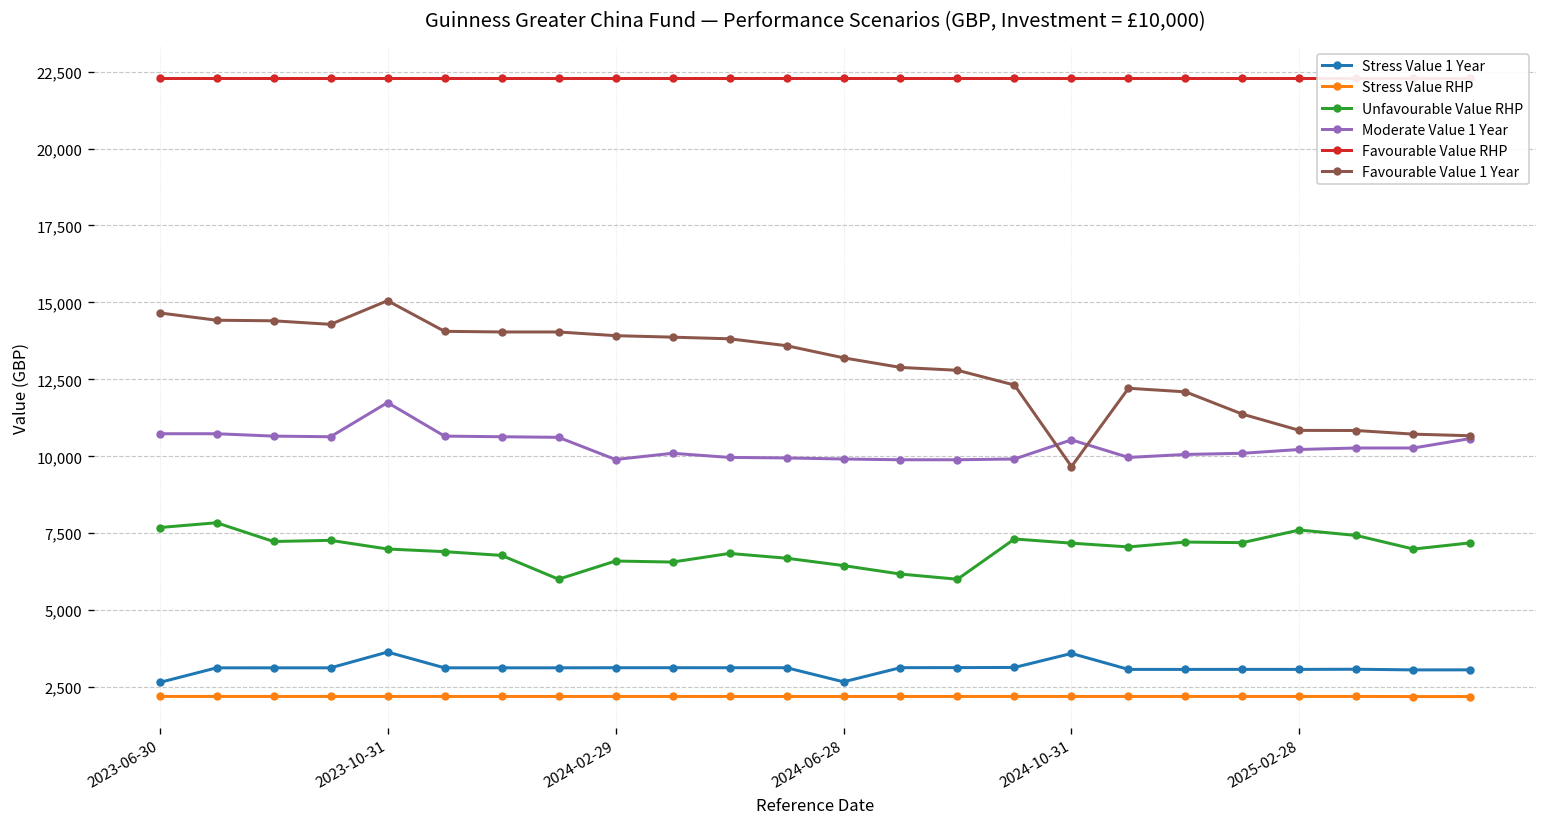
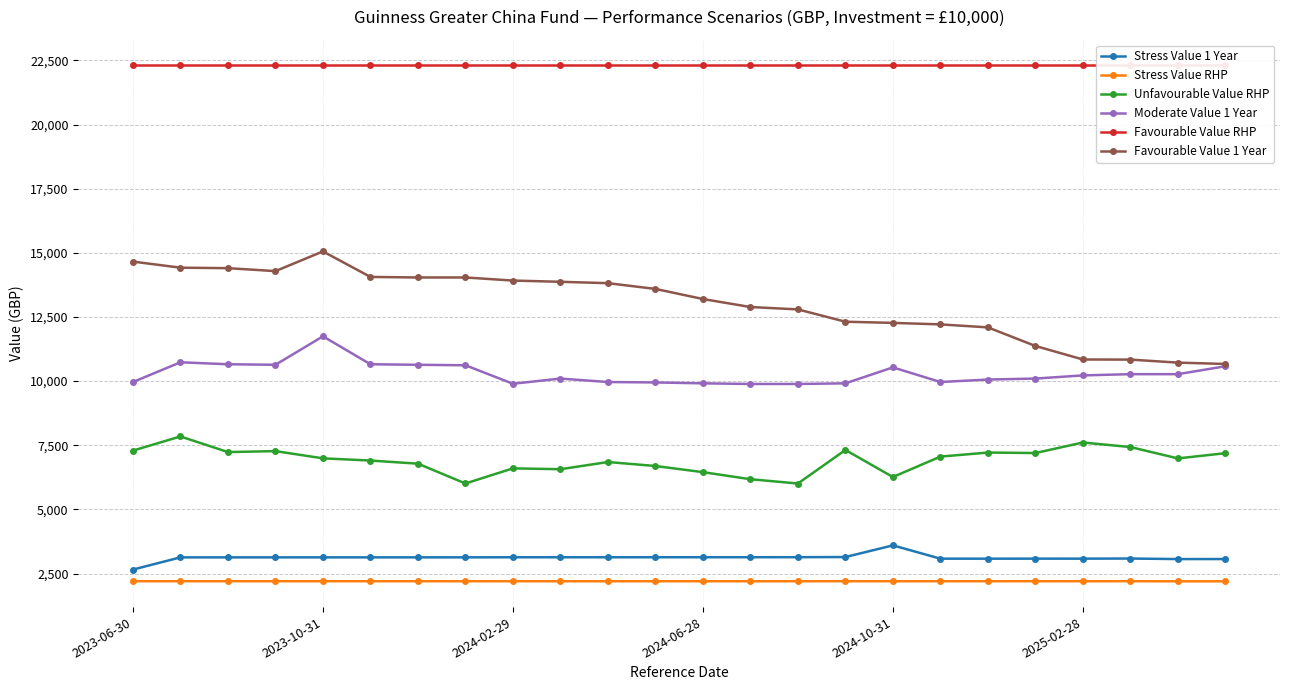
  {
    "Stress Value 1 Year": {
      "2023-06-30": "2,700",
-     "2023-10-31": "3,600",
+     "2023-10-31": "3,100",
      "2024-02-29": "3,100",
-     "2024-06-28": "2,700",
+     "2024-06-28": "3,100",
      "2024-10-31": "3,600",
      "2025-02-28": "3,100"
    },
    "Stress Value RHP": {
      "2023-06-30": "2,200",
      "2023-10-31": "2,200",
      "2024-02-29": "2,200",
      "2024-06-28": "2,200",
      "2024-10-31": "2,200",
      "2025-02-28": "2,200"
    },
    "Unfavourable Value RHP": {
-     "2023-06-30": "7,700",
+     "2023-06-30": "7,300",
      "2023-10-31": "7,000",
      "2024-02-29": "6,600",
      "2024-06-28": "6,500",
-     "2024-10-31": "7,200",
+     "2024-10-31": "6,300",
      "2025-02-28": "7,600"
    },
    "Moderate Value 1 Year": {
-     "2023-06-30": "10,700",
+     "2023-06-30": "10,000",
      "2023-10-31": "11,700",
      "2024-02-29": "9,900",
      "2024-06-28": "9,900",
      "2024-10-31": "10,500",
      "2025-02-28": "10,200"
    },
    "Favourable Value RHP": {
      "2023-06-30": "22,300",
      "2023-10-31": "22,300",
      "2024-02-29": "22,300",
      "2024-06-28": "22,300",
      "2024-10-31": "22,300",
      "2025-02-28": "22,300"
    },
    "Favourable Value 1 Year": {
      "2023-06-30": "14,700",
      "2023-10-31": "15,100",
      "2024-02-29": "13,900",
      "2024-06-28": "13,200",
-     "2024-10-31": "9,700",
+     "2024-10-31": "12,300",
      "2025-02-28": "10,800"
    }
  }
